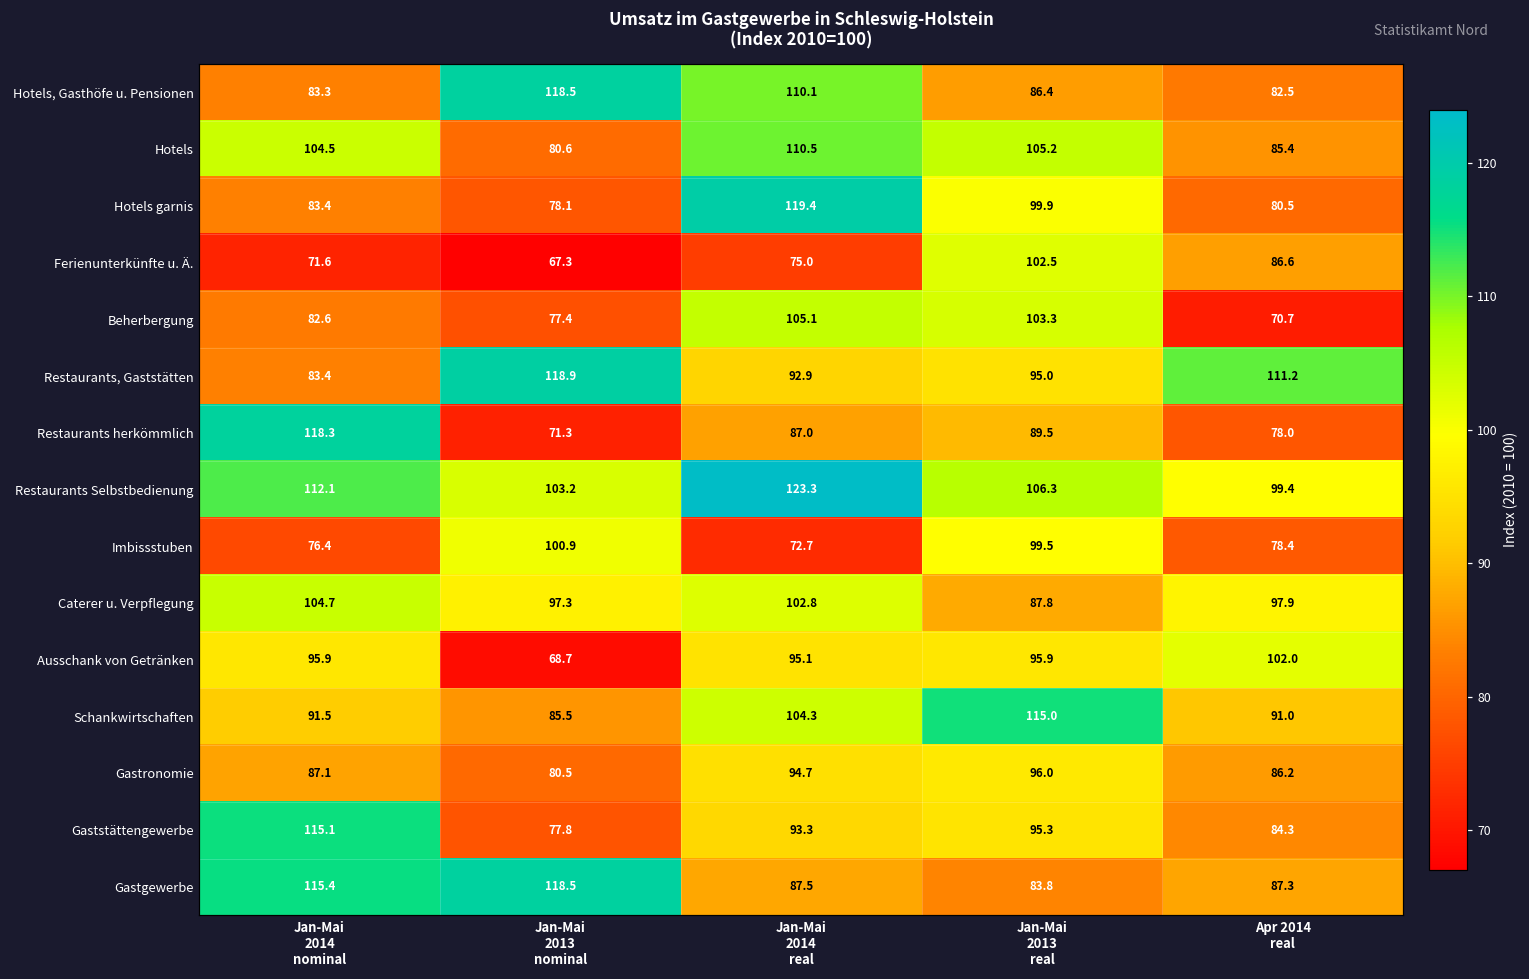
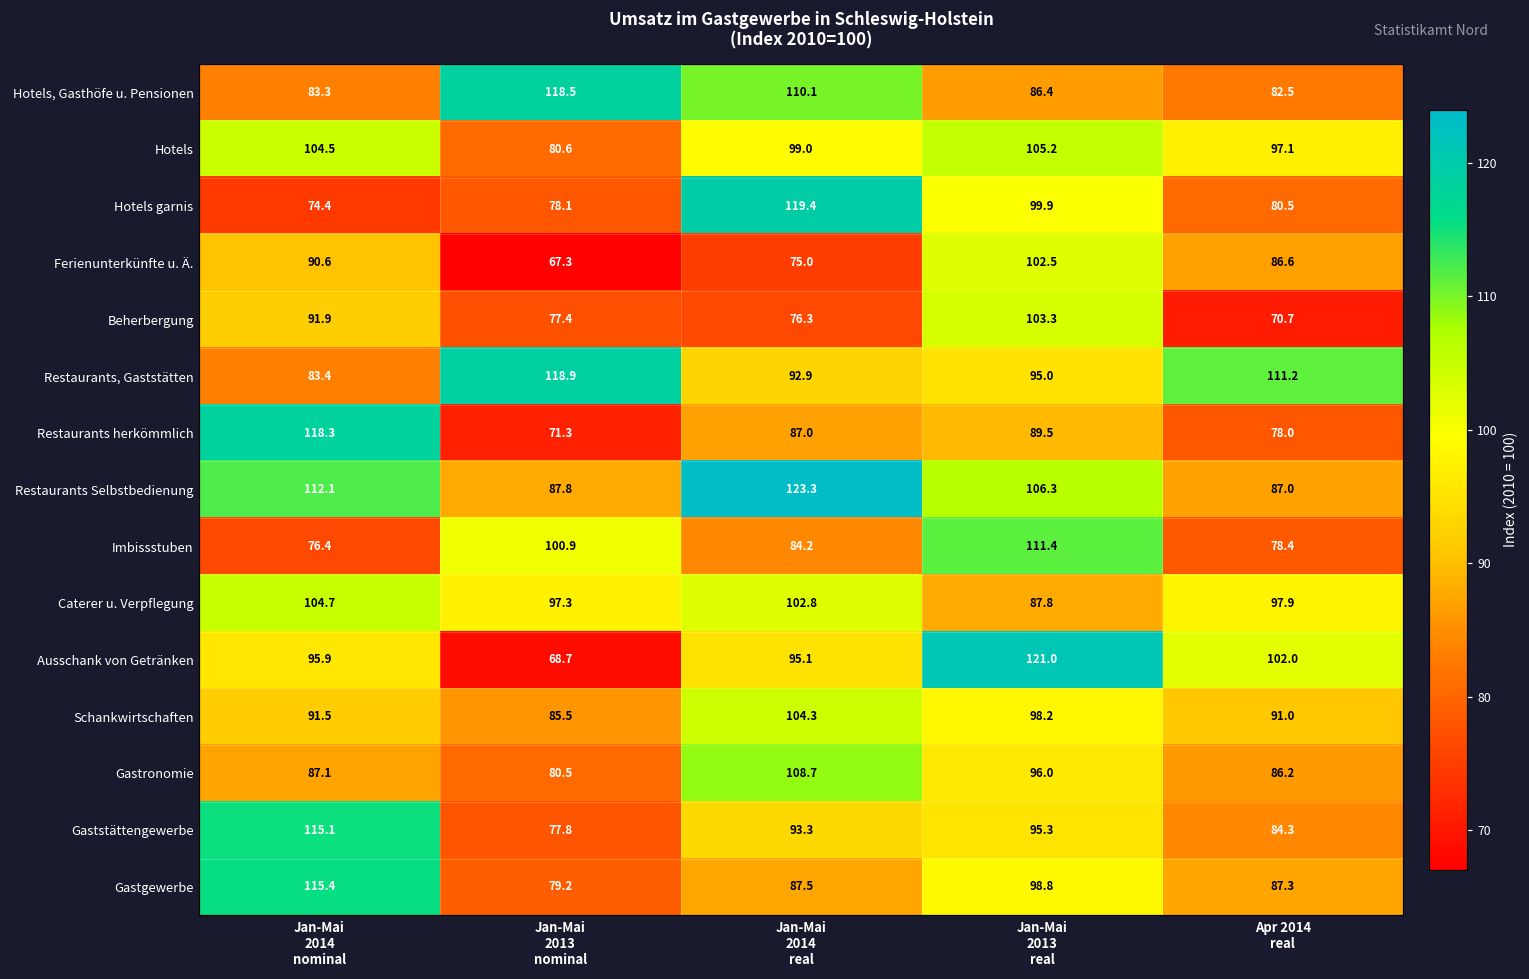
  {
    "Hotels, Gasthöfe u. Pensionen": {
      "Jan-Mai 2014 nominal": 83.3,
      "Jan-Mai 2013 nominal": 118.5,
      "Jan-Mai 2014 real": 110.1,
      "Jan-Mai 2013 real": 86.4,
      "Apr 2014 real": 82.5
    },
    "Hotels": {
      "Jan-Mai 2014 nominal": 104.5,
      "Jan-Mai 2013 nominal": 80.6,
-     "Jan-Mai 2014 real": 110.5,
+     "Jan-Mai 2014 real": 99.0,
      "Jan-Mai 2013 real": 105.2,
-     "Apr 2014 real": 85.4
+     "Apr 2014 real": 97.1
    },
    "Hotels garnis": {
-     "Jan-Mai 2014 nominal": 83.4,
+     "Jan-Mai 2014 nominal": 74.4,
      "Jan-Mai 2013 nominal": 78.1,
      "Jan-Mai 2014 real": 119.4,
      "Jan-Mai 2013 real": 99.9,
      "Apr 2014 real": 80.5
    },
    "Ferienunterkünfte u. Ä.": {
-     "Jan-Mai 2014 nominal": 71.6,
+     "Jan-Mai 2014 nominal": 90.6,
      "Jan-Mai 2013 nominal": 67.3,
      "Jan-Mai 2014 real": 75.0,
      "Jan-Mai 2013 real": 102.5,
      "Apr 2014 real": 86.6
    },
    "Beherbergung": {
-     "Jan-Mai 2014 nominal": 82.6,
+     "Jan-Mai 2014 nominal": 91.9,
      "Jan-Mai 2013 nominal": 77.4,
-     "Jan-Mai 2014 real": 105.1,
+     "Jan-Mai 2014 real": 76.3,
      "Jan-Mai 2013 real": 103.3,
      "Apr 2014 real": 70.7
    },
    "Restaurants, Gaststätten": {
      "Jan-Mai 2014 nominal": 83.4,
      "Jan-Mai 2013 nominal": 118.9,
      "Jan-Mai 2014 real": 92.9,
      "Jan-Mai 2013 real": 95.0,
      "Apr 2014 real": 111.2
    },
    "Restaurants herkömmlich": {
      "Jan-Mai 2014 nominal": 118.3,
      "Jan-Mai 2013 nominal": 71.3,
      "Jan-Mai 2014 real": 87.0,
      "Jan-Mai 2013 real": 89.5,
      "Apr 2014 real": 78.0
    },
    "Restaurants Selbstbedienung": {
      "Jan-Mai 2014 nominal": 112.1,
-     "Jan-Mai 2013 nominal": 103.2,
+     "Jan-Mai 2013 nominal": 87.8,
      "Jan-Mai 2014 real": 123.3,
      "Jan-Mai 2013 real": 106.3,
-     "Apr 2014 real": 99.4
+     "Apr 2014 real": 87.0
    },
    "Imbissstuben": {
      "Jan-Mai 2014 nominal": 76.4,
      "Jan-Mai 2013 nominal": 100.9,
-     "Jan-Mai 2014 real": 72.7,
-     "Jan-Mai 2013 real": 99.5,
+     "Jan-Mai 2014 real": 84.2,
+     "Jan-Mai 2013 real": 111.4,
      "Apr 2014 real": 78.4
    },
    "Caterer u. Verpflegung": {
      "Jan-Mai 2014 nominal": 104.7,
      "Jan-Mai 2013 nominal": 97.3,
      "Jan-Mai 2014 real": 102.8,
      "Jan-Mai 2013 real": 87.8,
      "Apr 2014 real": 97.9
    },
    "Ausschank von Getränken": {
      "Jan-Mai 2014 nominal": 95.9,
      "Jan-Mai 2013 nominal": 68.7,
      "Jan-Mai 2014 real": 95.1,
-     "Jan-Mai 2013 real": 95.9,
+     "Jan-Mai 2013 real": 121.0,
      "Apr 2014 real": 102.0
    },
    "Schankwirtschaften": {
      "Jan-Mai 2014 nominal": 91.5,
      "Jan-Mai 2013 nominal": 85.5,
      "Jan-Mai 2014 real": 104.3,
-     "Jan-Mai 2013 real": 115.0,
+     "Jan-Mai 2013 real": 98.2,
      "Apr 2014 real": 91.0
    },
    "Gastronomie": {
      "Jan-Mai 2014 nominal": 87.1,
      "Jan-Mai 2013 nominal": 80.5,
-     "Jan-Mai 2014 real": 94.7,
+     "Jan-Mai 2014 real": 108.7,
      "Jan-Mai 2013 real": 96.0,
      "Apr 2014 real": 86.2
    },
    "Gaststättengewerbe": {
      "Jan-Mai 2014 nominal": 115.1,
      "Jan-Mai 2013 nominal": 77.8,
      "Jan-Mai 2014 real": 93.3,
      "Jan-Mai 2013 real": 95.3,
      "Apr 2014 real": 84.3
    },
    "Gastgewerbe": {
      "Jan-Mai 2014 nominal": 115.4,
-     "Jan-Mai 2013 nominal": 118.5,
+     "Jan-Mai 2013 nominal": 79.2,
      "Jan-Mai 2014 real": 87.5,
-     "Jan-Mai 2013 real": 83.8,
+     "Jan-Mai 2013 real": 98.8,
      "Apr 2014 real": 87.3
    }
  }
